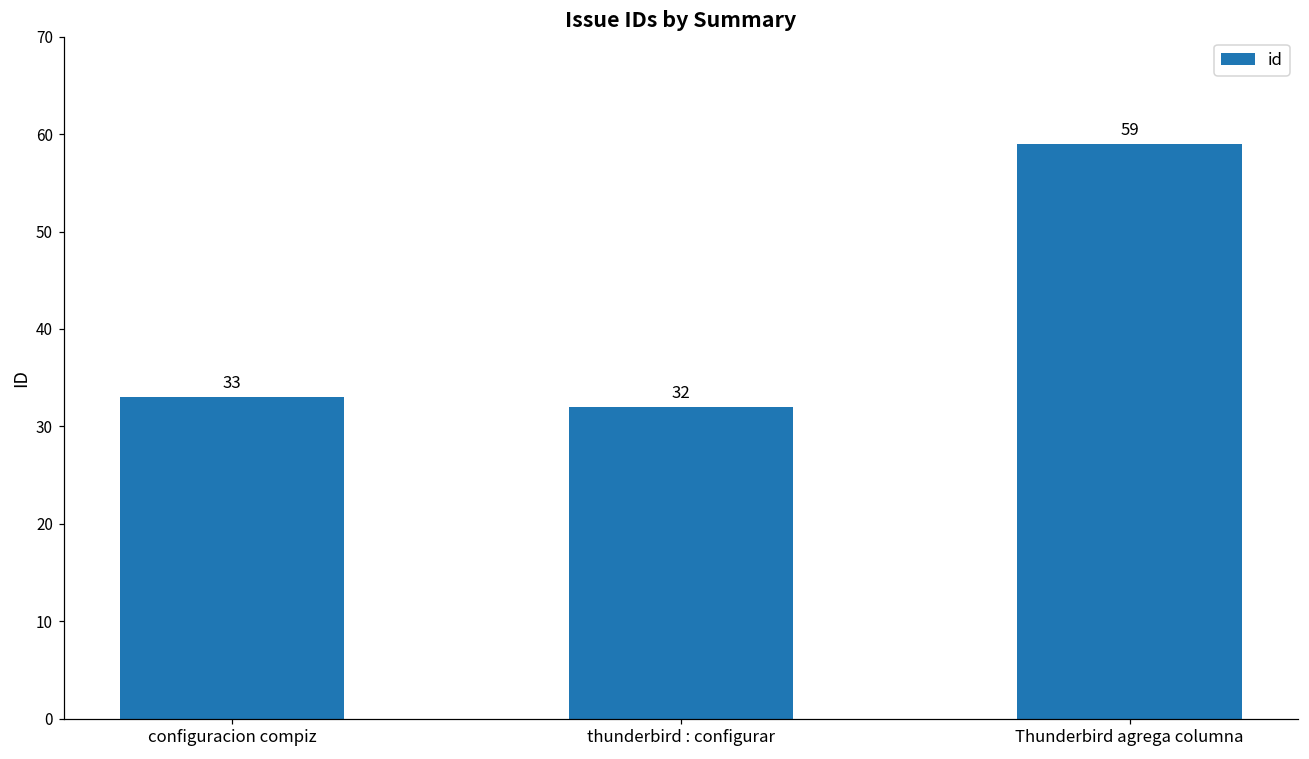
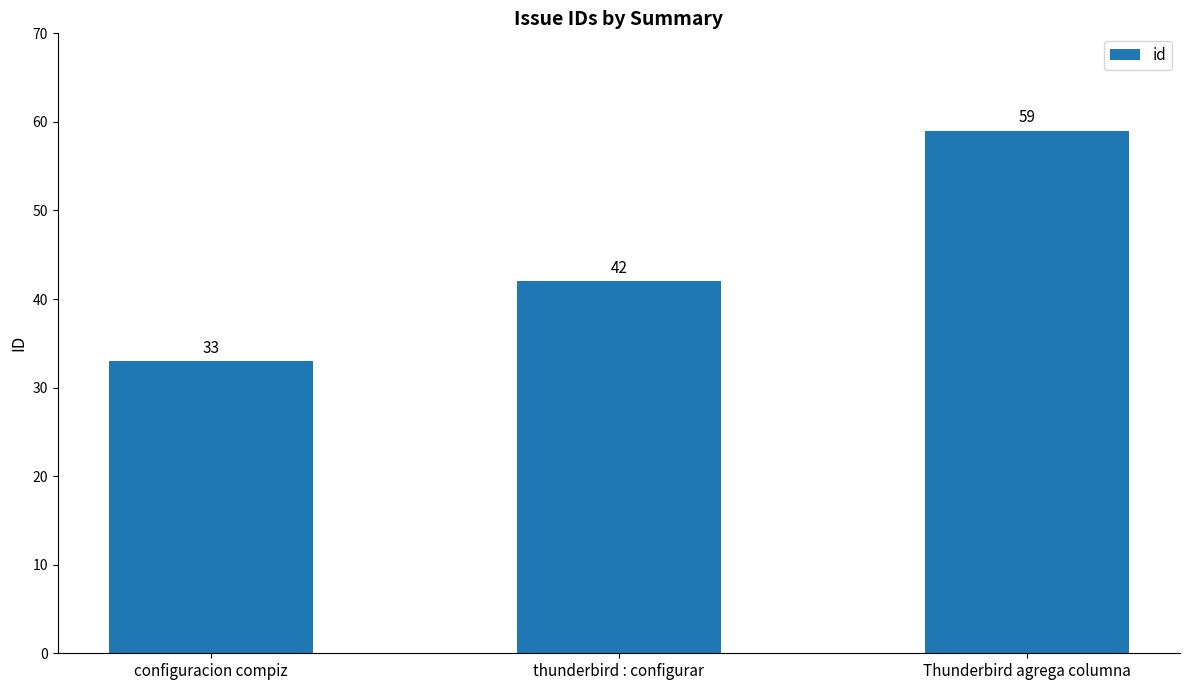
  {
    "configuracion compiz": 33,
-   "thunderbird : configurar": 32,
+   "thunderbird : configurar": 42,
    "Thunderbird agrega columna": 59
  }
